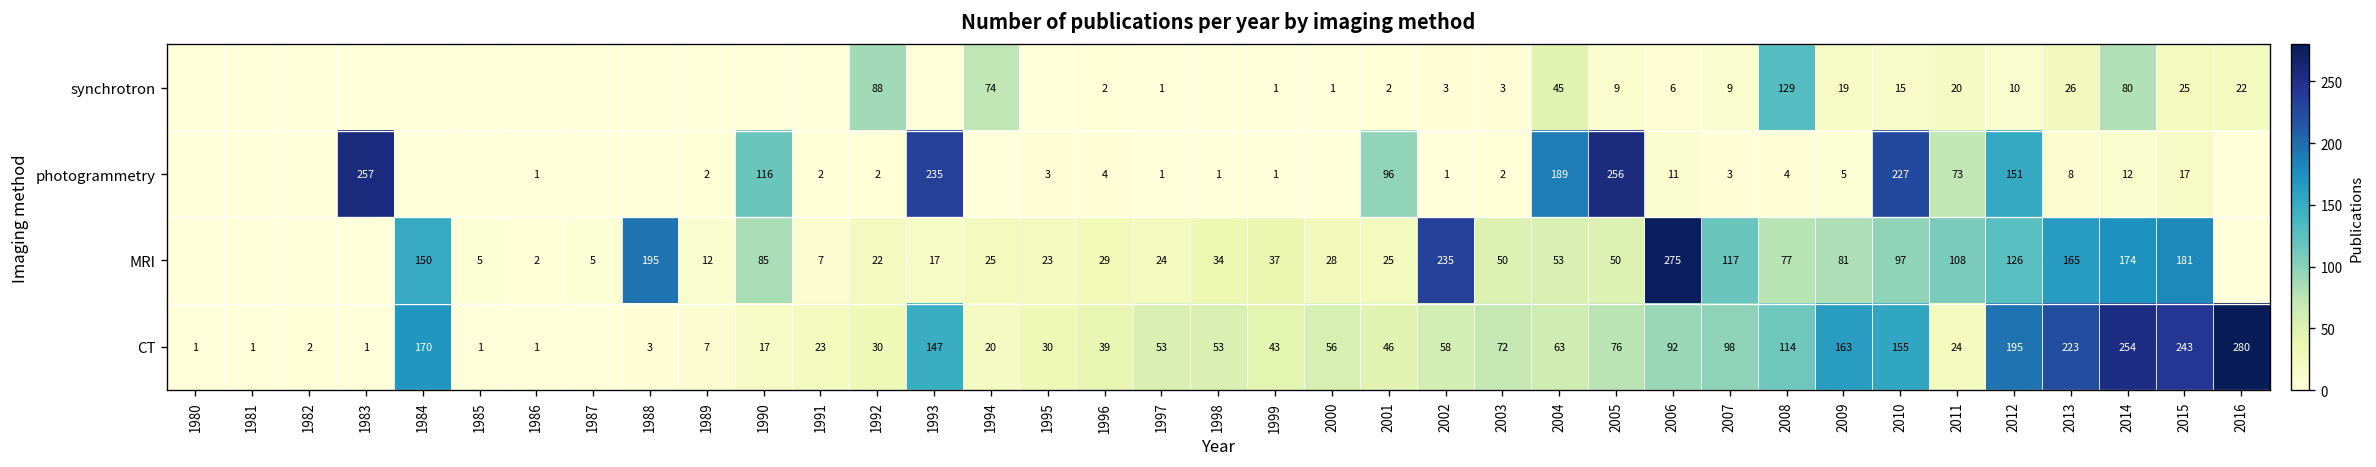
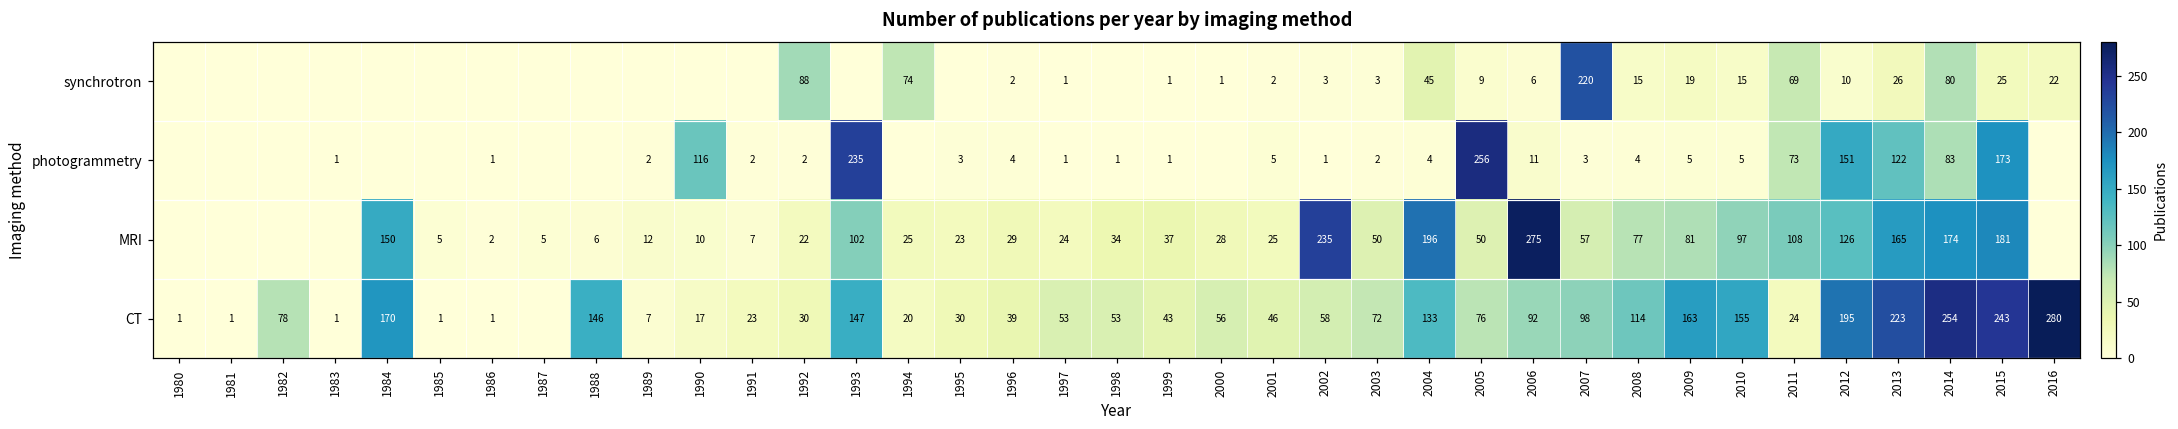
  {
    "synchrotron": {
      "1992": 88,
      "1994": 74,
      "1996": 2,
      "1997": 1,
      "1999": 1,
      "2000": 1,
      "2001": 2,
      "2002": 3,
      "2003": 3,
      "2004": 45,
      "2005": 9,
      "2006": 6,
-     "2007": 9,
-     "2008": 129,
+     "2007": 220,
+     "2008": 15,
      "2009": 19,
      "2010": 15,
-     "2011": 20,
+     "2011": 69,
      "2012": 10,
      "2013": 26,
      "2014": 80,
      "2015": 25,
      "2016": 22
    },
    "photogrammetry": {
-     "1983": 257,
+     "1983": 1,
      "1986": 1,
      "1989": 2,
      "1990": 116,
      "1991": 2,
      "1992": 2,
      "1993": 235,
      "1995": 3,
      "1996": 4,
      "1997": 1,
      "1998": 1,
      "1999": 1,
-     "2001": 96,
+     "2001": 5,
      "2002": 1,
      "2003": 2,
-     "2004": 189,
+     "2004": 4,
      "2005": 256,
      "2006": 11,
      "2007": 3,
      "2008": 4,
      "2009": 5,
-     "2010": 227,
+     "2010": 5,
      "2011": 73,
      "2012": 151,
-     "2013": 8,
-     "2014": 12,
-     "2015": 17
+     "2013": 122,
+     "2014": 83,
+     "2015": 173
    },
    "MRI": {
      "1984": 150,
      "1985": 5,
      "1986": 2,
      "1987": 5,
-     "1988": 195,
+     "1988": 6,
      "1989": 12,
-     "1990": 85,
+     "1990": 10,
      "1991": 7,
      "1992": 22,
-     "1993": 17,
+     "1993": 102,
      "1994": 25,
      "1995": 23,
      "1996": 29,
      "1997": 24,
      "1998": 34,
      "1999": 37,
      "2000": 28,
      "2001": 25,
      "2002": 235,
      "2003": 50,
-     "2004": 53,
+     "2004": 196,
      "2005": 50,
      "2006": 275,
-     "2007": 117,
+     "2007": 57,
      "2008": 77,
      "2009": 81,
      "2010": 97,
      "2011": 108,
      "2012": 126,
      "2013": 165,
      "2014": 174,
      "2015": 181
    },
    "CT": {
      "1980": 1,
      "1981": 1,
-     "1982": 2,
+     "1982": 78,
      "1983": 1,
      "1984": 170,
      "1985": 1,
      "1986": 1,
-     "1988": 3,
+     "1988": 146,
      "1989": 7,
      "1990": 17,
      "1991": 23,
      "1992": 30,
      "1993": 147,
      "1994": 20,
      "1995": 30,
      "1996": 39,
      "1997": 53,
      "1998": 53,
      "1999": 43,
      "2000": 56,
      "2001": 46,
      "2002": 58,
      "2003": 72,
-     "2004": 63,
+     "2004": 133,
      "2005": 76,
      "2006": 92,
      "2007": 98,
      "2008": 114,
      "2009": 163,
      "2010": 155,
      "2011": 24,
      "2012": 195,
      "2013": 223,
      "2014": 254,
      "2015": 243,
      "2016": 280
    }
  }
